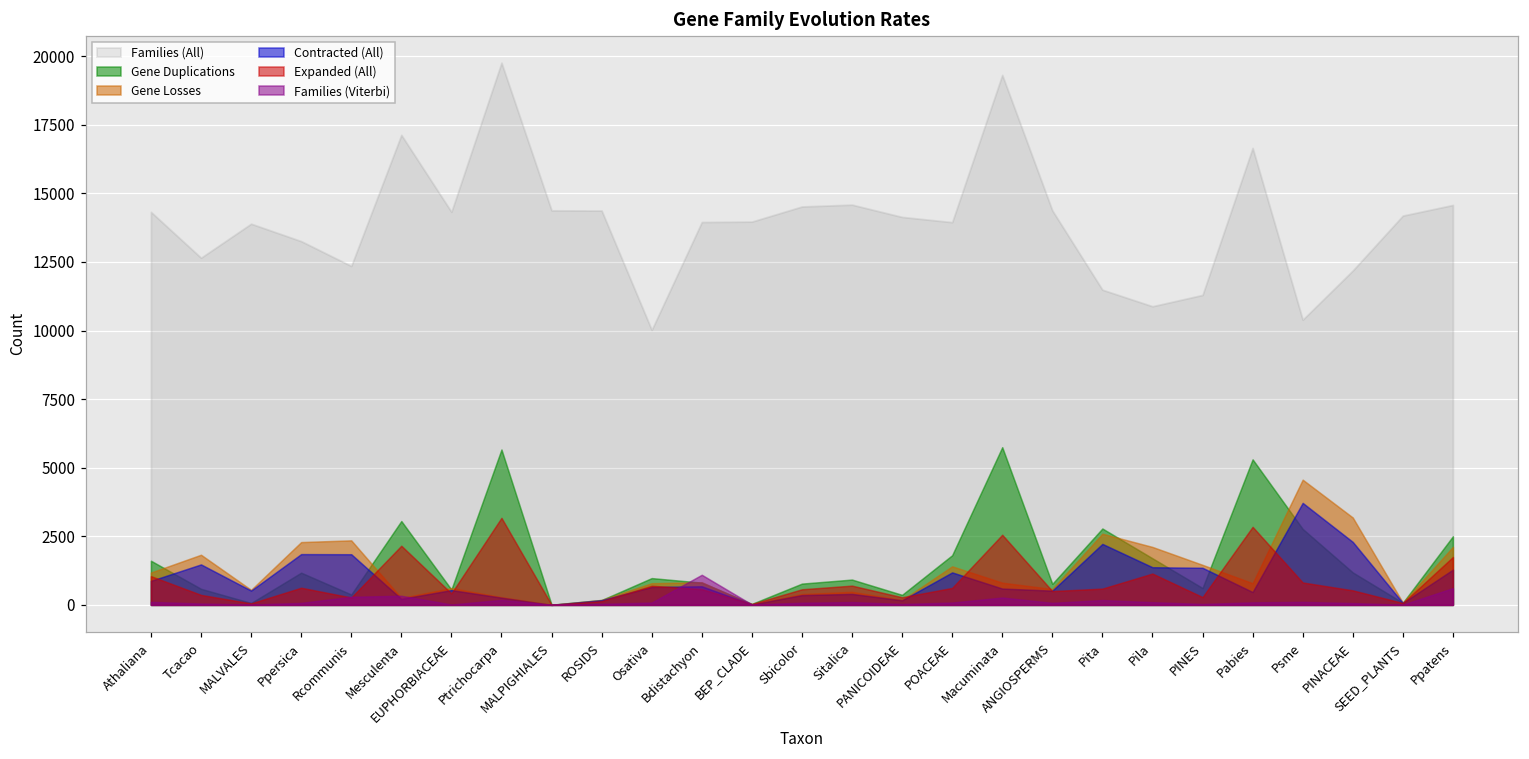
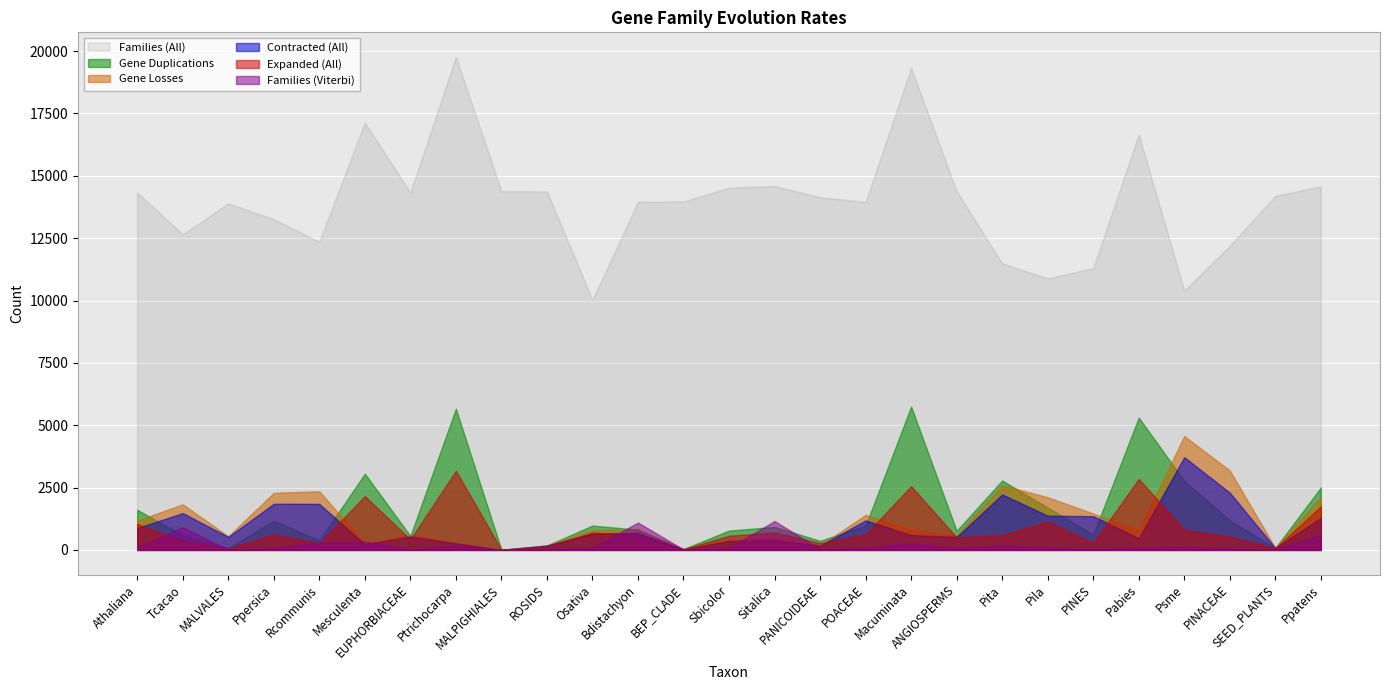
  {
    "Families (All)": {
      "Athaliana": 14300,
      "Tcacao": 12700,
      "MALVALES": 13900,
      "Ppersica": 13300,
      "Rcommunis": 12400,
      "Mesculenta": 17100,
      "EUPHORBIACEAE": 14300,
      "Ptrichocarpa": 19800,
      "MALPIGHIALES": 14400,
      "ROSIDS": 14400,
      "Osativa": 10000,
      "Bdistachyon": 14000,
      "BEP_CLADE": 14000,
      "Sbicolor": 14500,
      "Sitalica": 14600,
      "PANICOIDEAE": 14100,
      "POACEAE": 14000,
      "Macuminata": 19300,
      "ANGIOSPERMS": 14400,
      "Pita": 11500,
      "Pila": 10900,
      "PINES": 11300,
      "Pabies": 16700,
      "Psme": 10400,
      "PINACEAE": 12200,
      "SEED_PLANTS": 14200,
      "Ppatens": 14600
    },
    "Gene Duplications": {
      "Athaliana": 1600,
      "Tcacao": 600,
      "Ppersica": 1200,
      "Mesculenta": 3100,
      "Ptrichocarpa": 5700,
      "Osativa": 1000,
      "Sbicolor": 800,
      "Sitalica": 900,
-     "POACEAE": 1800,
+     "POACEAE": 1000,
      "Macuminata": 5700,
      "ANGIOSPERMS": 800,
      "Pita": 2800,
      "Pila": 1700,
      "PINES": 600,
      "Pabies": 5300,
      "Psme": 2800,
      "PINACEAE": 1200,
      "Ppatens": 2500
    },
    "Gene Losses": {
      "Athaliana": 1200,
      "Tcacao": 1800,
      "Ppersica": 2300,
      "Rcommunis": 2400,
      "POACEAE": 1400,
      "Macuminata": 800,
      "Pita": 2600,
      "Pila": 2100,
      "PINES": 1500,
      "Pabies": 800,
      "Psme": 4600,
      "PINACEAE": 3200,
      "Ppatens": 2100
    },
    "Contracted (All)": {
      "Athaliana": 900,
      "Tcacao": 1500,
      "Ppersica": 1900,
      "Rcommunis": 1800,
      "Bdistachyon": 700,
      "POACEAE": 1200,
      "Macuminata": 600,
      "Pita": 2200,
      "Pila": 1400,
      "PINES": 1400,
      "Pabies": 500,
      "Psme": 3700,
      "PINACEAE": 2300,
      "Ppatens": 1300
    },
    "Expanded (All)": {
      "Athaliana": 1000,
      "Tcacao": 400,
      "Ppersica": 600,
      "Mesculenta": 2200,
      "EUPHORBIACEAE": 400,
      "Ptrichocarpa": 3200,
      "Bdistachyon": 600,
      "Sbicolor": 600,
      "Sitalica": 700,
      "POACEAE": 600,
      "Macuminata": 2600,
      "Pita": 600,
      "Pila": 1100,
      "PINES": 300,
      "Pabies": 2800,
      "Psme": 800,
      "PINACEAE": 500,
      "Ppatens": 1700
    },
    "Families (Viterbi)": {
      "Athaliana": 100,
-     "Tcacao": 0,
+     "Tcacao": 900,
      "Bdistachyon": 1100,
-     "Sitalica": 100,
+     "Sitalica": 1200,
      "Macuminata": 300,
      "Pita": 200,
      "Psme": 100,
      "Ppatens": 600
    }
  }
